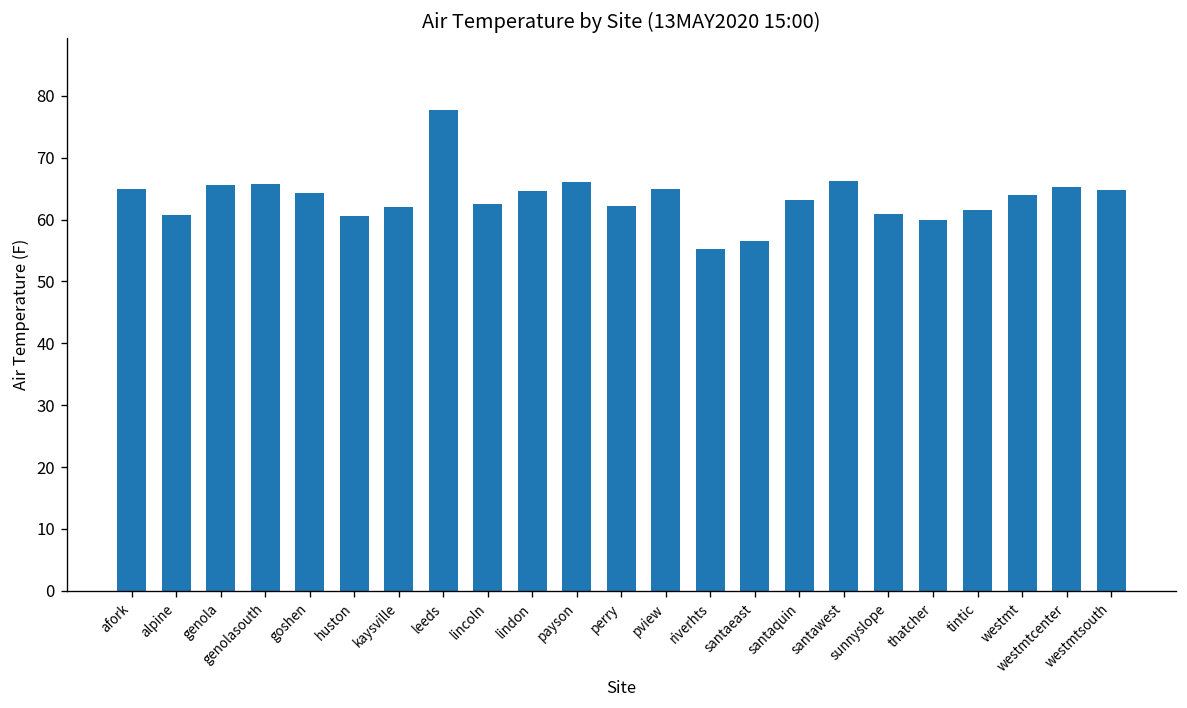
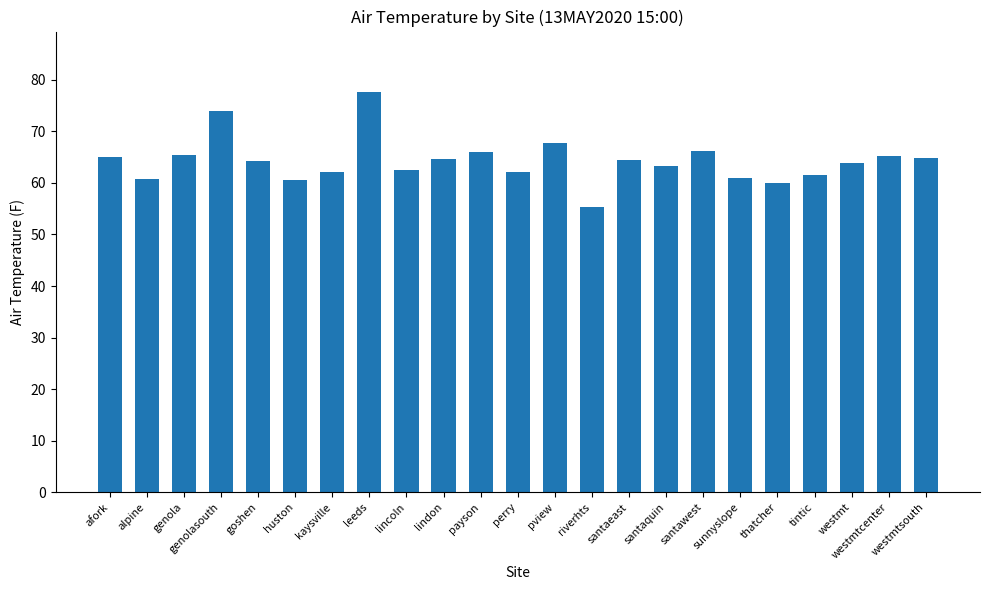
  {
    "afork": 65,
    "alpine": 61,
    "genola": 66,
-   "genolasouth": 66,
+   "genolasouth": 74,
    "goshen": 64,
    "huston": 61,
    "kaysville": 62,
    "leeds": 78,
    "lincoln": 63,
    "lindon": 65,
    "payson": 66,
    "perry": 62,
-   "pview": 65,
+   "pview": 68,
    "riverhts": 55,
-   "santaeast": 57,
+   "santaeast": 65,
    "santaquin": 63,
    "santawest": 66,
    "sunnyslope": 61,
    "thatcher": 60,
    "tintic": 62,
    "westmt": 64,
    "westmtcenter": 65,
    "westmtsouth": 65
  }
